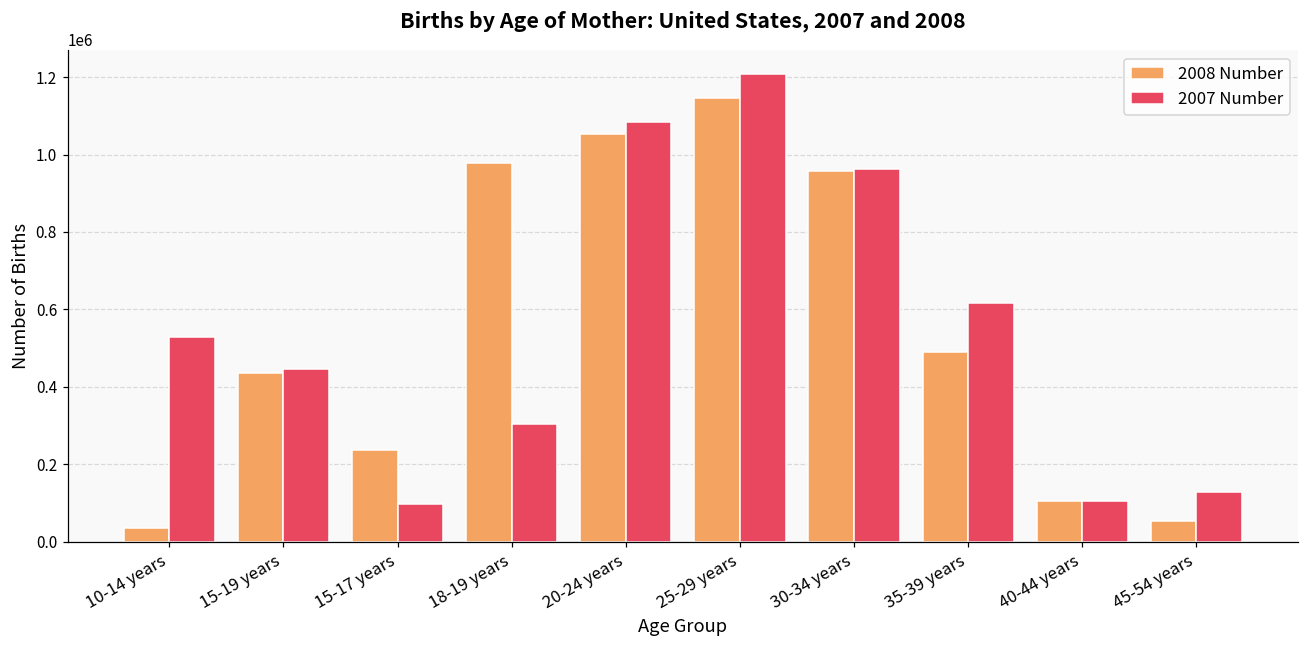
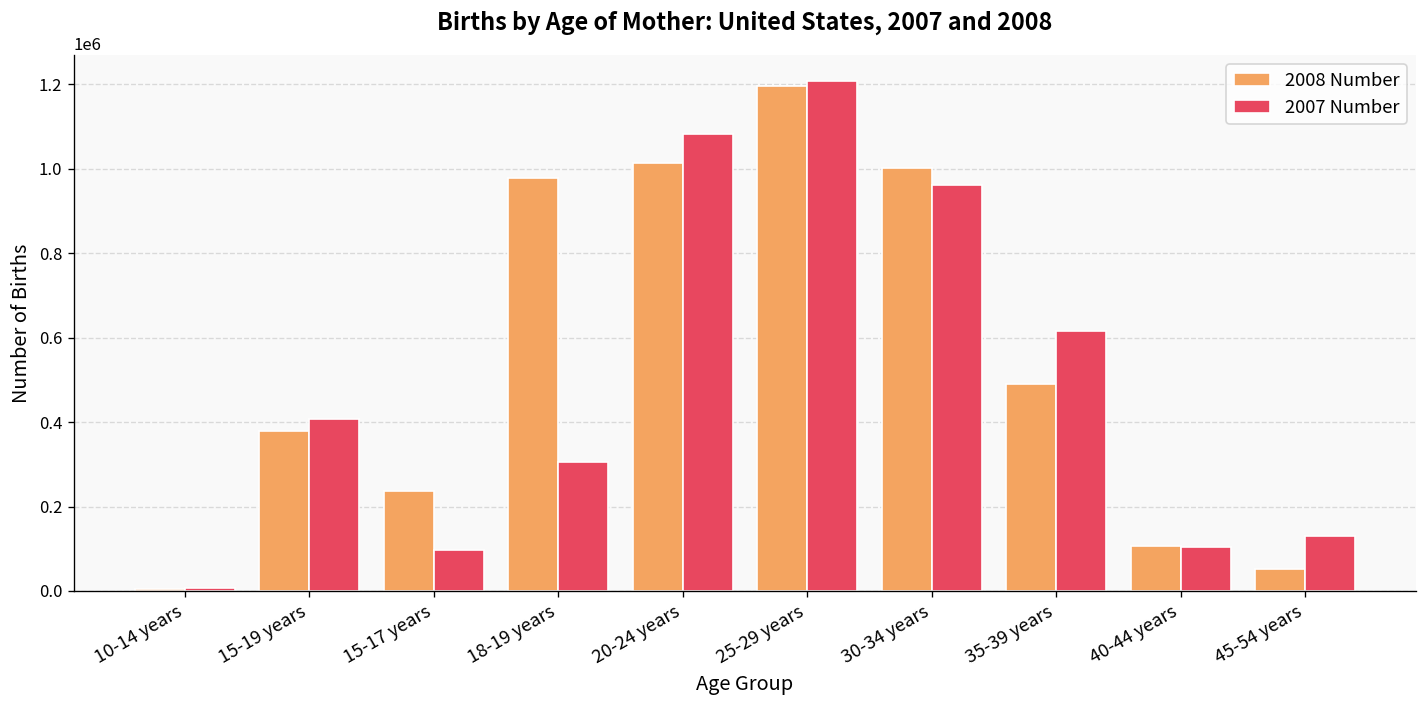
  {
    "2008 Number": {
-     "10-14 years": 40000,
-     "15-19 years": 440000,
+     "10-14 years": 10000,
+     "15-19 years": 380000,
      "15-17 years": 240000,
      "18-19 years": 980000,
-     "20-24 years": 1050000,
-     "25-29 years": 1150000,
-     "30-34 years": 960000,
+     "20-24 years": 1010000,
+     "25-29 years": 1200000,
+     "30-34 years": 1000000,
      "35-39 years": 490000,
      "40-44 years": 110000,
      "45-54 years": 50000
    },
    "2007 Number": {
-     "10-14 years": 530000,
-     "15-19 years": 450000,
+     "10-14 years": 10000,
+     "15-19 years": 410000,
      "15-17 years": 100000,
      "18-19 years": 300000,
      "20-24 years": 1080000,
      "25-29 years": 1210000,
      "30-34 years": 960000,
      "35-39 years": 620000,
      "40-44 years": 110000,
      "45-54 years": 130000
    }
  }
